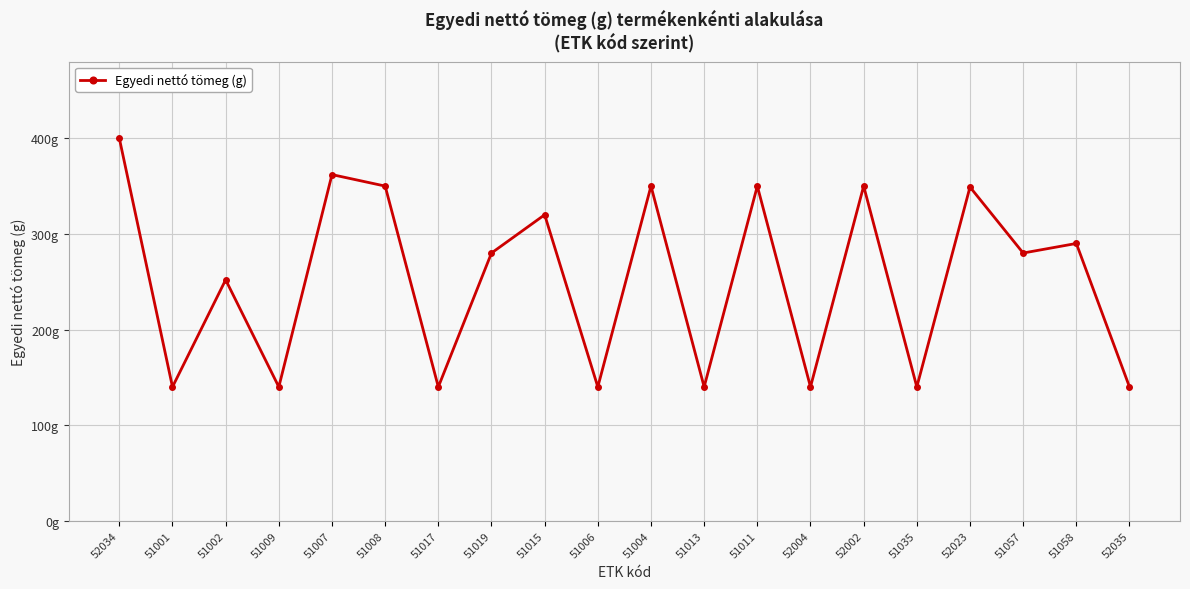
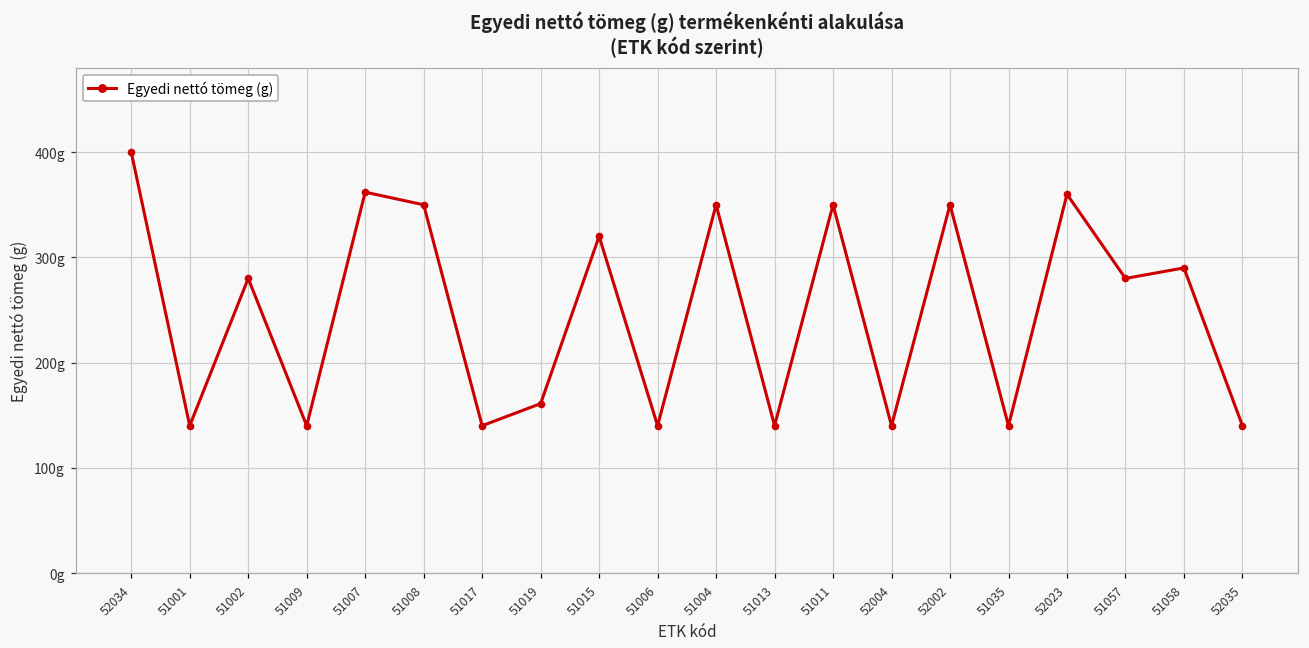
  {
    "52034": "400g",
    "51001": "140g",
-   "51002": "250g",
+   "51002": "280g",
    "51009": "140g",
    "51007": "360g",
    "51008": "350g",
    "51017": "140g",
-   "51019": "280g",
+   "51019": "160g",
    "51015": "320g",
    "51006": "140g",
    "51004": "350g",
    "51013": "140g",
    "51011": "350g",
    "52004": "140g",
    "52002": "350g",
    "51035": "140g",
-   "52023": "350g",
+   "52023": "360g",
    "51057": "280g",
    "51058": "290g",
    "52035": "140g"
  }
